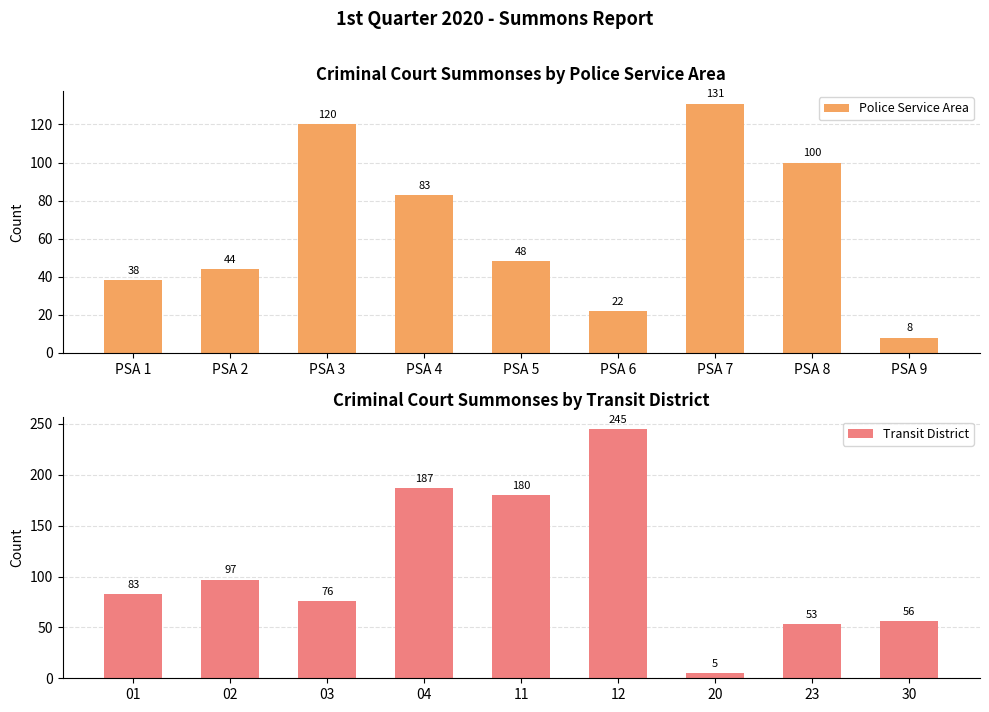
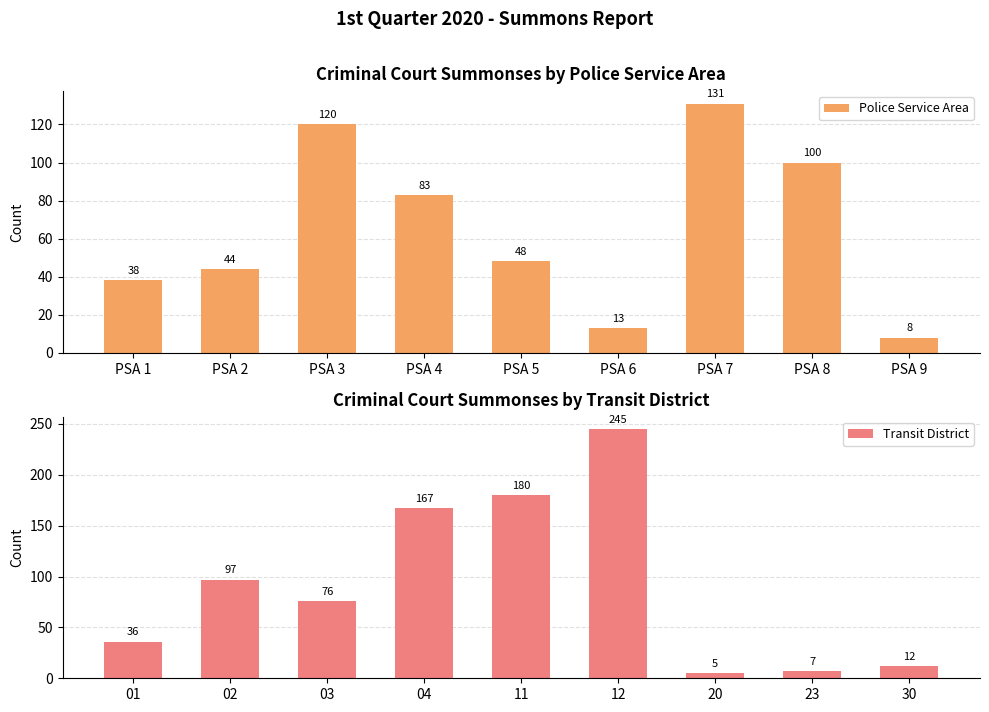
  {
    "Criminal Court Summonses by Police Service Area": {
      "PSA 1": 38,
      "PSA 2": 44,
      "PSA 3": 120,
      "PSA 4": 83,
      "PSA 5": 48,
-     "PSA 6": 22,
+     "PSA 6": 13,
      "PSA 7": 131,
      "PSA 8": 100,
      "PSA 9": 8
    },
    "Criminal Court Summonses by Transit District": {
-     "01": 83,
+     "01": 36,
      "02": 97,
      "03": 76,
-     "04": 187,
+     "04": 167,
      "11": 180,
      "12": 245,
      "20": 5,
-     "23": 53,
-     "30": 56
+     "23": 7,
+     "30": 12
    }
  }
